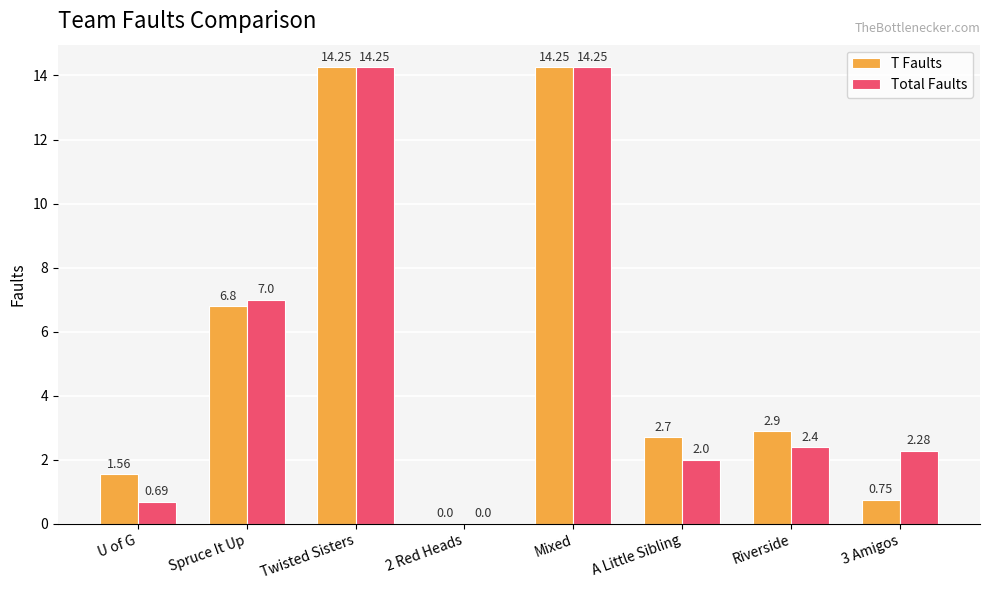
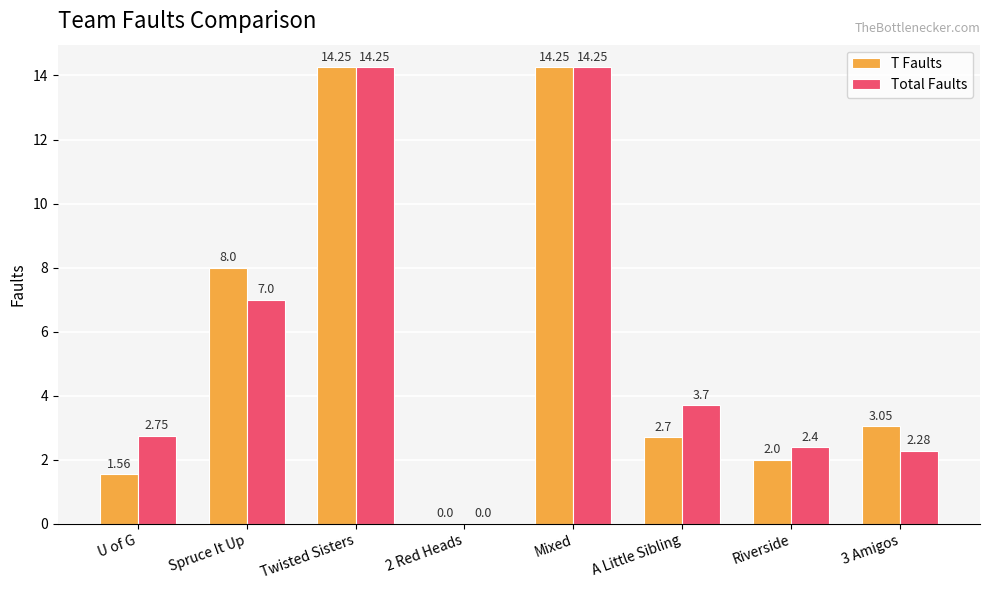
  {
    "T Faults": {
      "U of G": 1.56,
-     "Spruce It Up": 6.8,
+     "Spruce It Up": 8.0,
      "Twisted Sisters": 14.25,
      "2 Red Heads": 0.0,
      "Mixed": 14.25,
      "A Little Sibling": 2.7,
-     "Riverside": 2.9,
-     "3 Amigos": 0.75
+     "Riverside": 2.0,
+     "3 Amigos": 3.05
    },
    "Total Faults": {
-     "U of G": 0.69,
+     "U of G": 2.75,
      "Spruce It Up": 7.0,
      "Twisted Sisters": 14.25,
      "2 Red Heads": 0.0,
      "Mixed": 14.25,
-     "A Little Sibling": 2.0,
+     "A Little Sibling": 3.7,
      "Riverside": 2.4,
      "3 Amigos": 2.28
    }
  }
